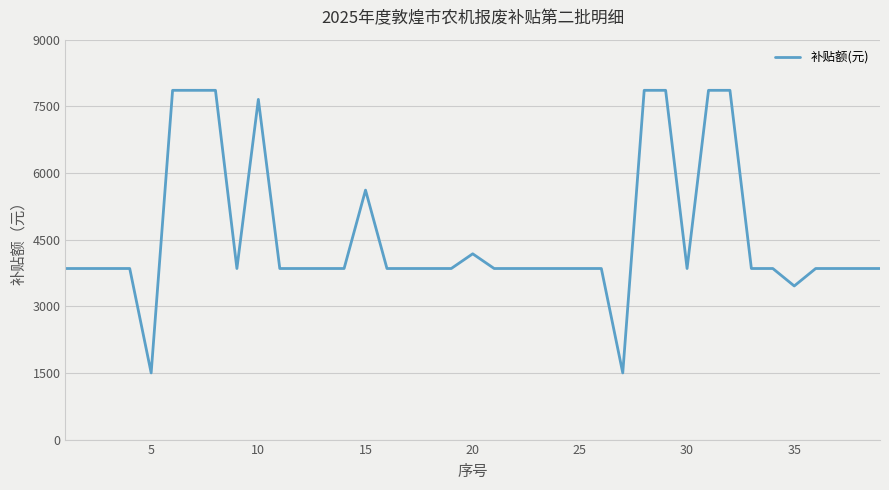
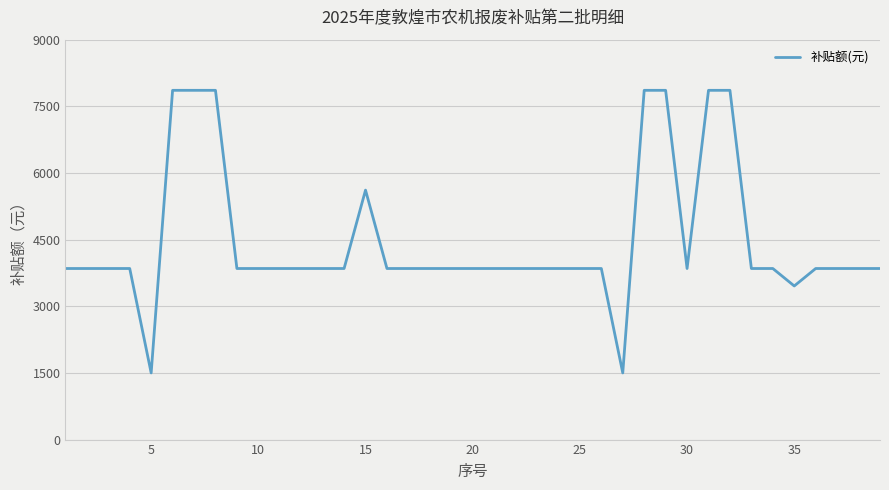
  {
    "5": 1500,
-   "10": 7700,
+   "10": 3900,
    "15": 5600,
-   "20": 4200,
+   "20": 3900,
    "25": 3900,
    "30": 3900,
    "35": 3500
  }
